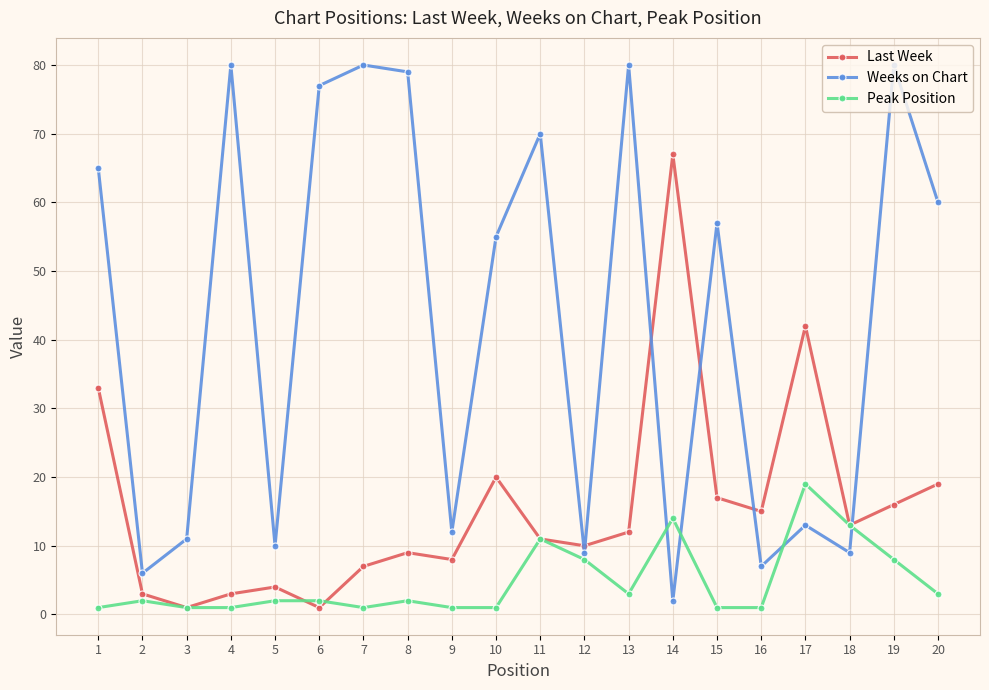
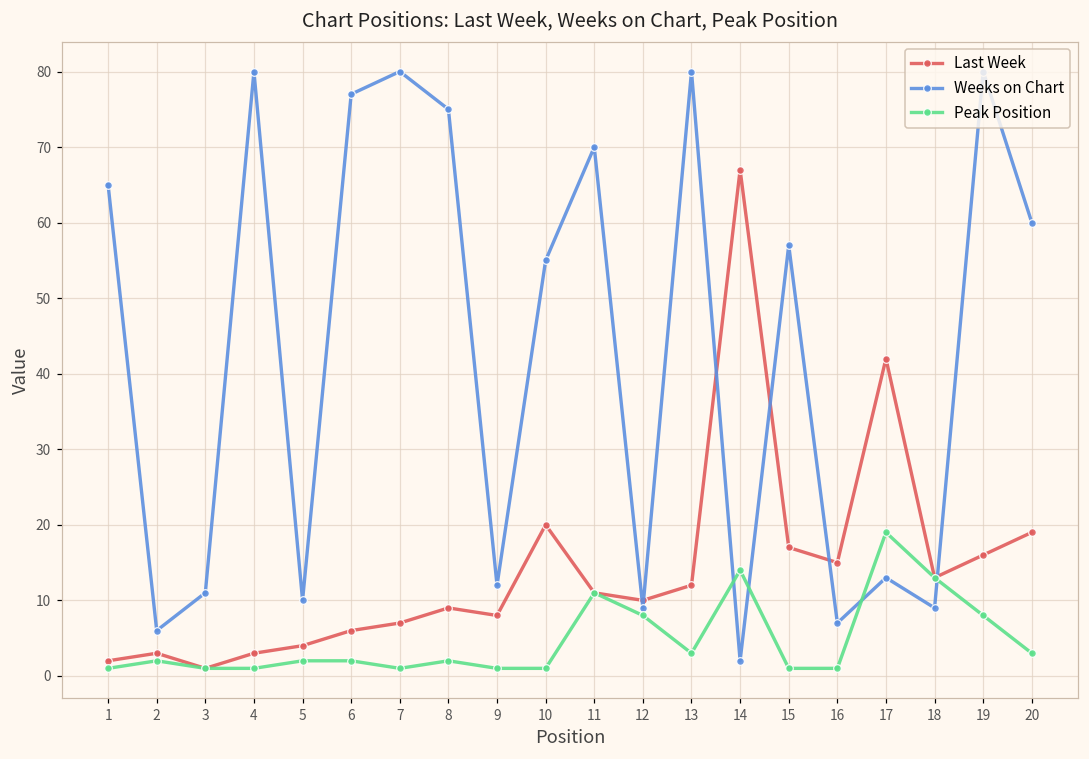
  {
    "Last Week": {
-     "1": 33,
+     "1": 2,
      "2": 3,
      "4": 3,
      "5": 4,
-     "6": 1,
+     "6": 6,
      "7": 7,
      "8": 9,
      "9": 8,
      "10": 20,
      "12": 10,
      "13": 12,
      "14": 67,
      "15": 17,
      "16": 15,
      "17": 42,
      "19": 16,
      "20": 19
    },
    "Weeks on Chart": {
      "1": 65,
      "2": 6,
      "3": 11,
      "4": 80,
      "5": 10,
      "6": 77,
      "7": 80,
-     "8": 79,
+     "8": 75,
      "9": 12,
      "10": 55,
      "11": 70,
      "12": 9,
      "13": 80,
      "14": 2,
      "15": 57,
      "16": 7,
      "17": 13,
      "18": 9,
      "20": 60
    },
    "Peak Position": {
      "1": 1,
      "2": 2,
      "4": 1,
      "5": 2,
      "6": 2,
      "7": 1,
      "8": 2,
      "9": 1,
      "10": 1,
      "12": 8,
      "13": 3,
      "14": 14,
      "15": 1,
      "16": 1,
      "17": 19,
      "19": 8,
      "20": 3
    }
  }
